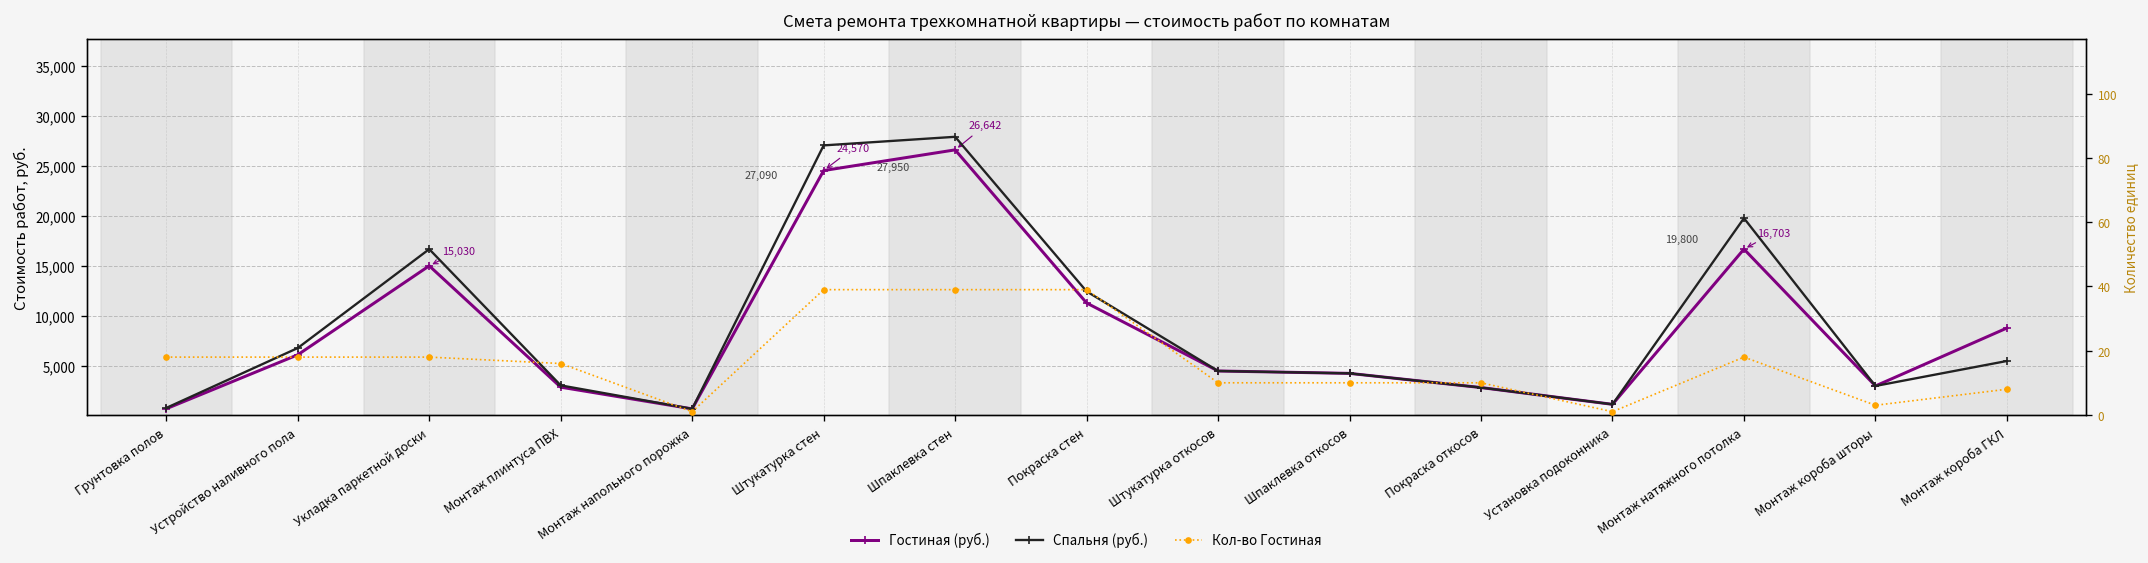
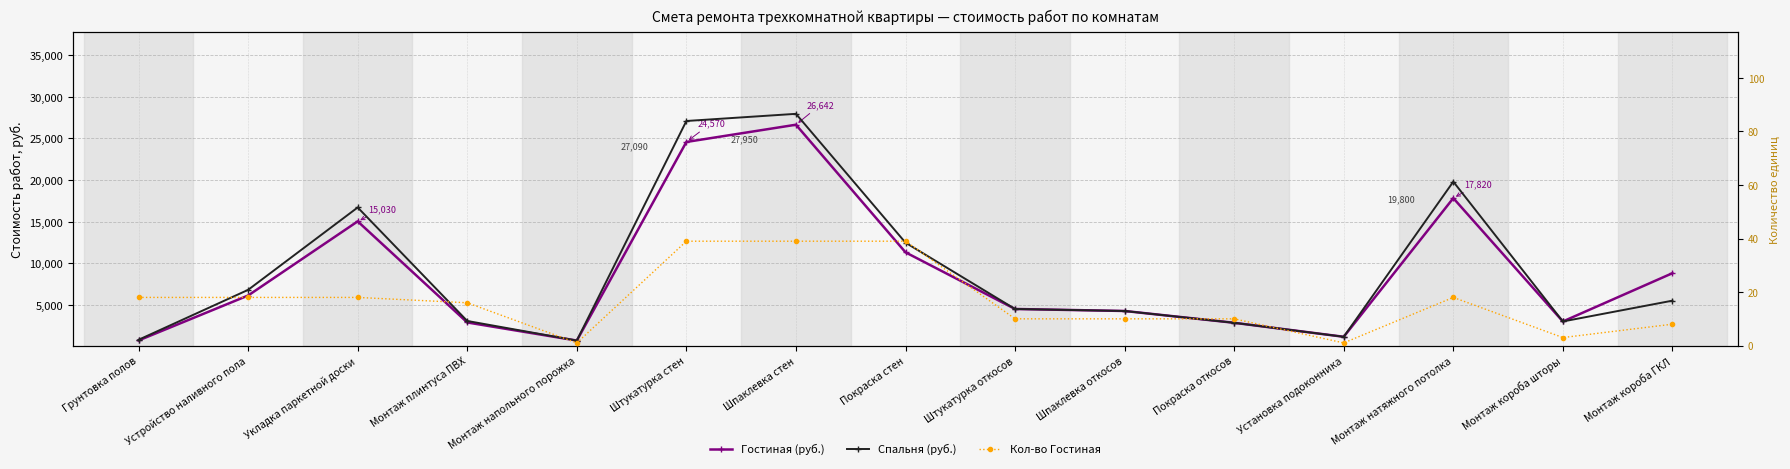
  {
    "Гостиная (руб.)": {
      "Укладка паркетной доски": "15,030",
      "Штукатурка стен": "24,570",
      "Шпаклевка стен": "26,642",
-     "Монтаж натяжного потолка": "16,703"
+     "Монтаж натяжного потолка": "17,820"
    }
  }
